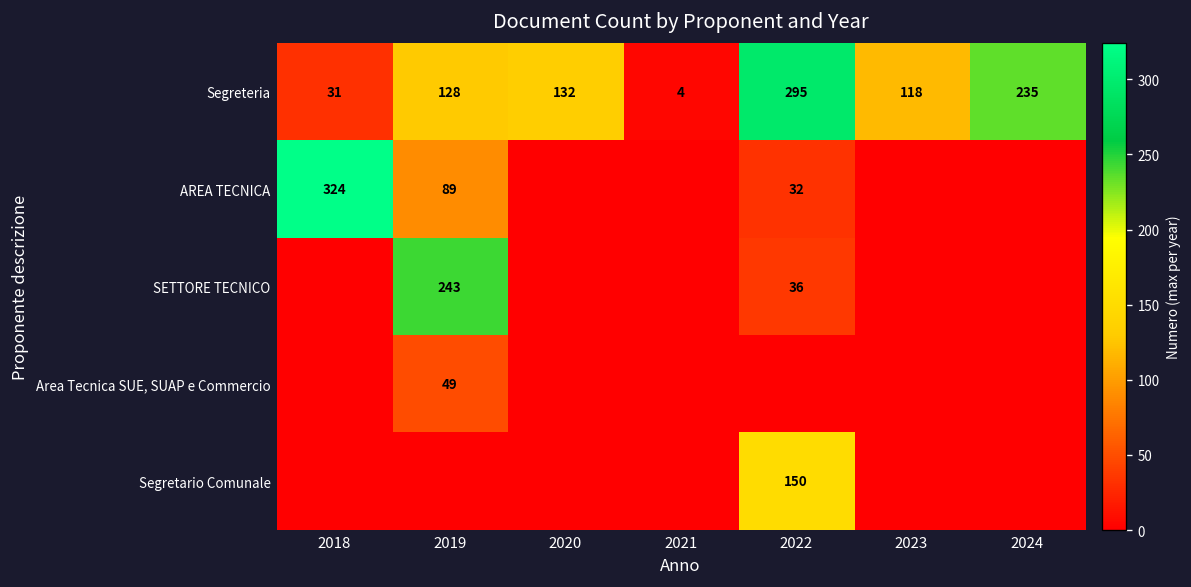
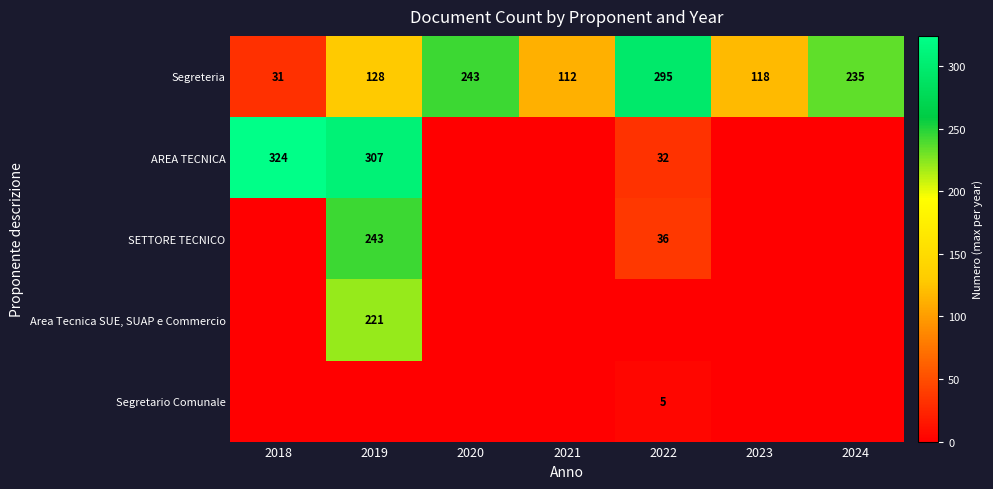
  {
    "Segreteria": {
      "2018": 31,
      "2019": 128,
-     "2020": 132,
-     "2021": 4,
+     "2020": 243,
+     "2021": 112,
      "2022": 295,
      "2023": 118,
      "2024": 235
    },
    "AREA TECNICA": {
      "2018": 324,
-     "2019": 89,
+     "2019": 307,
      "2022": 32
    },
    "SETTORE TECNICO": {
      "2019": 243,
      "2022": 36
    },
    "Area Tecnica SUE, SUAP e Commercio": {
-     "2019": 49
+     "2019": 221
    },
    "Segretario Comunale": {
-     "2022": 150
+     "2022": 5
    }
  }
